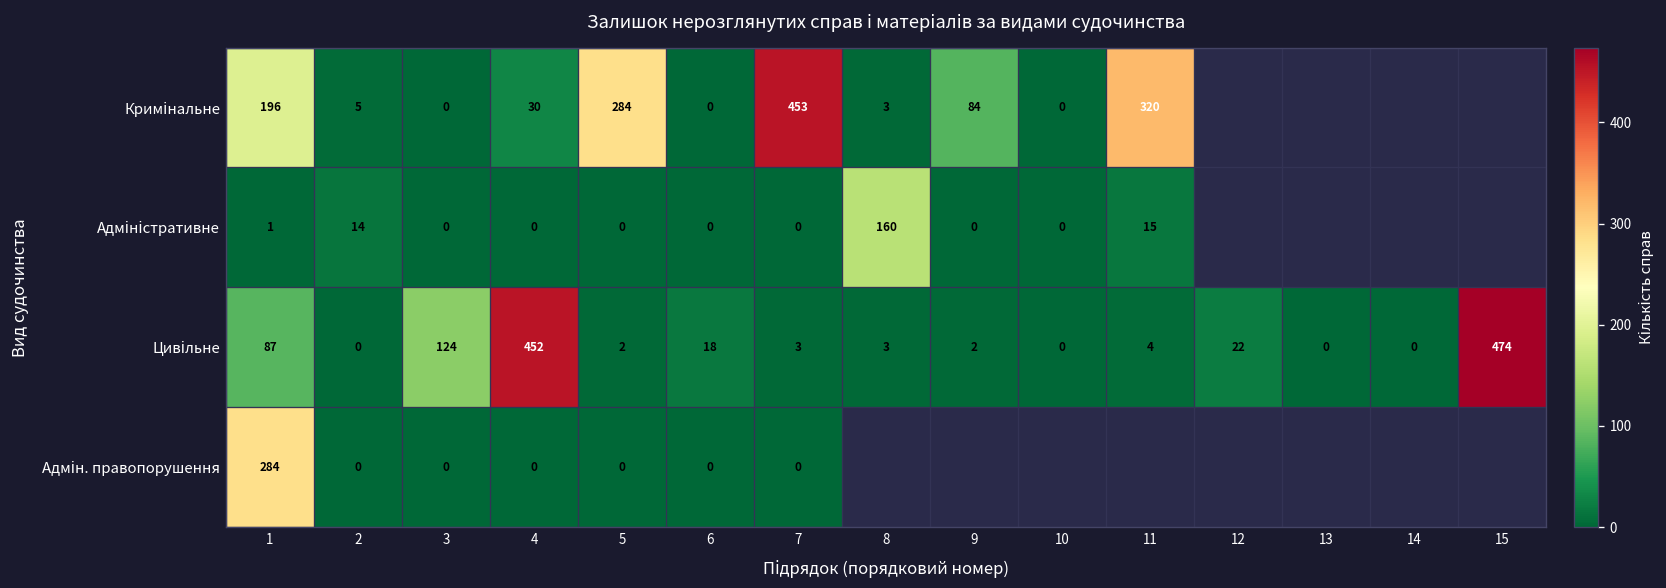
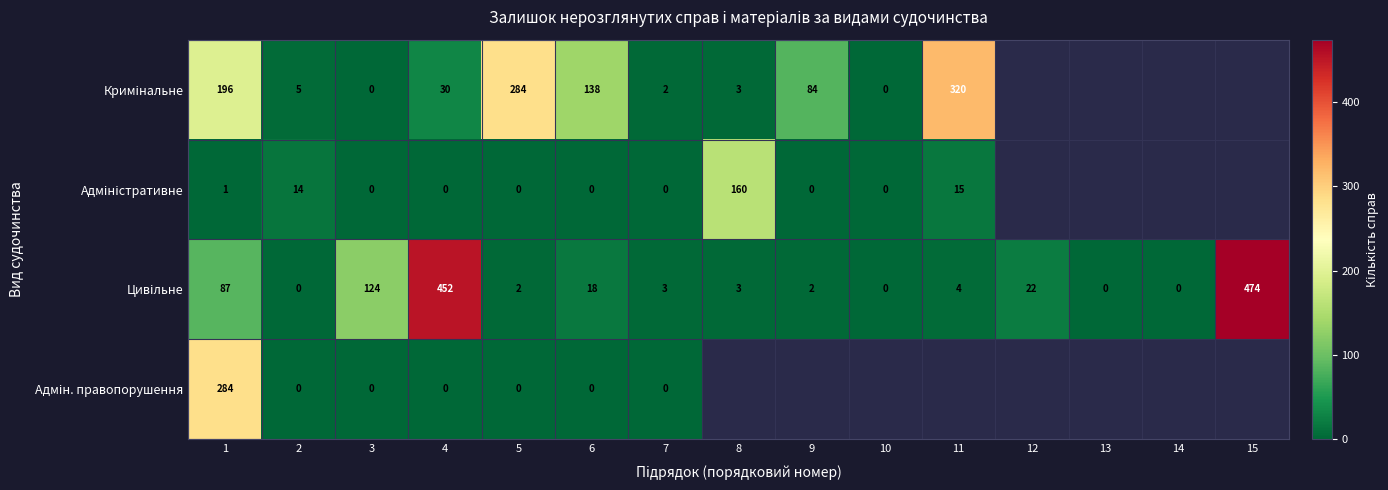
  {
    "Кримінальне": {
      "1": 196,
      "2": 5,
      "3": 0,
      "4": 30,
      "5": 284,
-     "6": 0,
-     "7": 453,
+     "6": 138,
+     "7": 2,
      "8": 3,
      "9": 84,
      "10": 0,
      "11": 320
    },
    "Адміністративне": {
      "1": 1,
      "2": 14,
      "3": 0,
      "4": 0,
      "5": 0,
      "6": 0,
      "7": 0,
      "8": 160,
      "9": 0,
      "10": 0,
      "11": 15
    },
    "Цивільне": {
      "1": 87,
      "2": 0,
      "3": 124,
      "4": 452,
      "5": 2,
      "6": 18,
      "7": 3,
      "8": 3,
      "9": 2,
      "10": 0,
      "11": 4,
      "12": 22,
      "13": 0,
      "14": 0,
      "15": 474
    },
    "Адмін. правопорушення": {
      "1": 284,
      "2": 0,
      "3": 0,
      "4": 0,
      "5": 0,
      "6": 0,
      "7": 0
    }
  }
